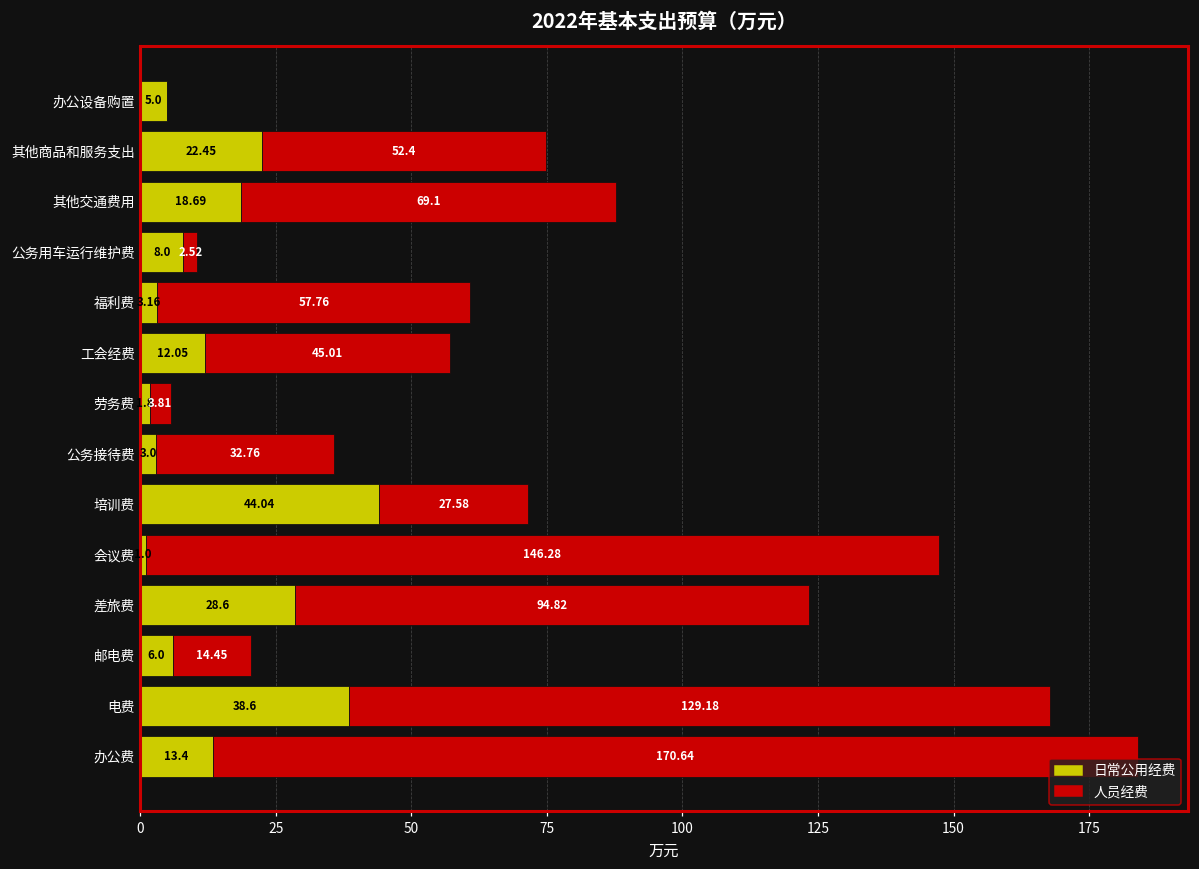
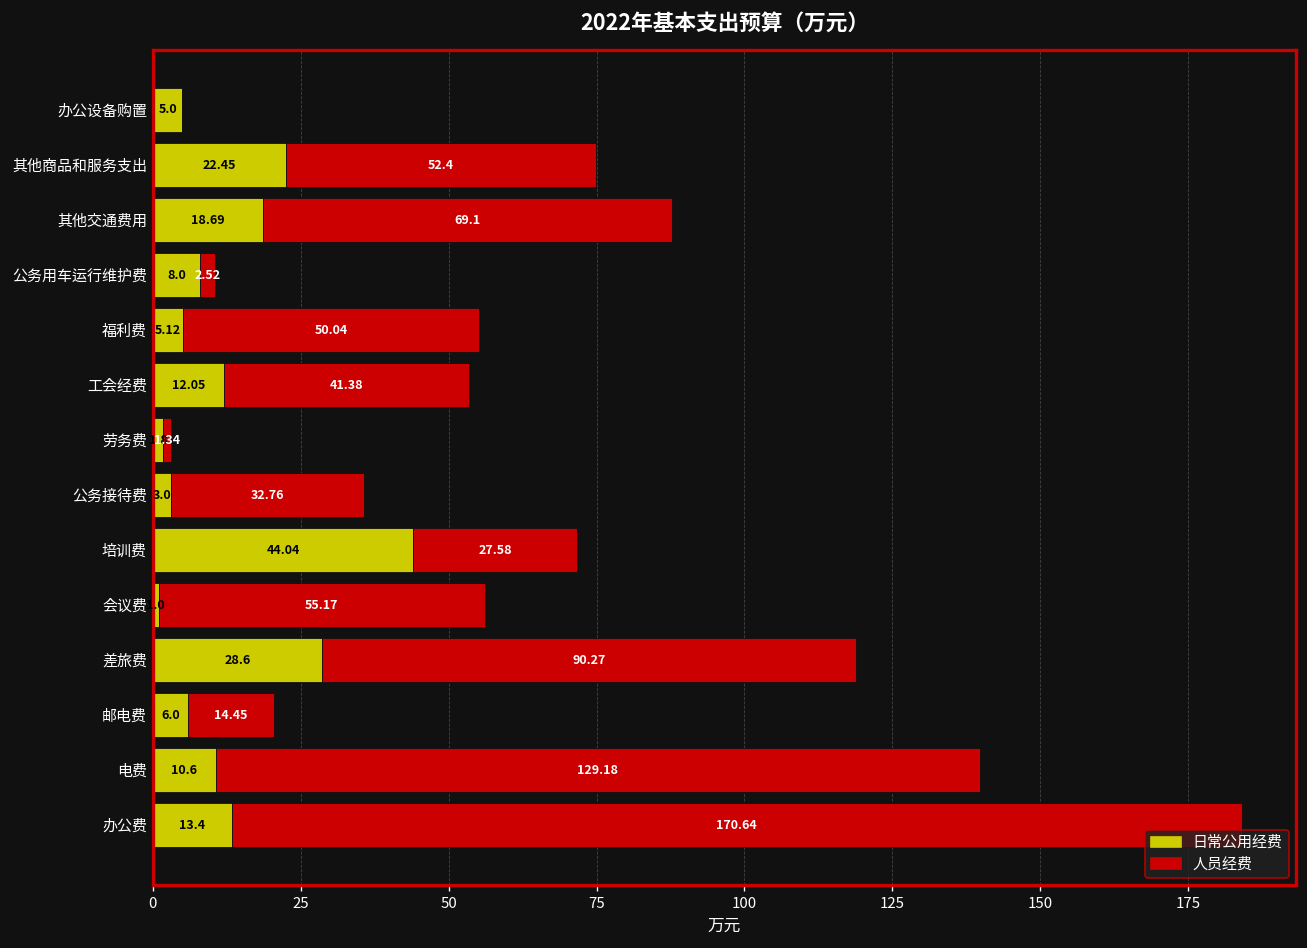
  {
    "日常公用经费": {
      "办公设备购置": 5.0,
      "其他商品和服务支出": 22.45,
      "其他交通费用": 18.69,
      "公务用车运行维护费": 8.0,
-     "福利费": 3.16,
+     "福利费": 5.12,
      "工会经费": 12.05,
      "公务接待费": 3.0,
      "培训费": 44.04,
      "会议费": 1.0,
      "差旅费": 28.6,
      "邮电费": 6.0,
-     "电费": 38.6,
+     "电费": 10.6,
      "办公费": 13.4
    },
    "人员经费": {
      "其他商品和服务支出": 52.4,
      "其他交通费用": 69.1,
      "公务用车运行维护费": 2.52,
-     "福利费": 57.76,
-     "工会经费": 45.01,
-     "劳务费": 3.81,
+     "福利费": 50.04,
+     "工会经费": 41.38,
+     "劳务费": 1.34,
      "公务接待费": 32.76,
      "培训费": 27.58,
-     "会议费": 146.28,
-     "差旅费": 94.82,
+     "会议费": 55.17,
+     "差旅费": 90.27,
      "邮电费": 14.45,
      "电费": 129.18,
      "办公费": 170.64
    }
  }
